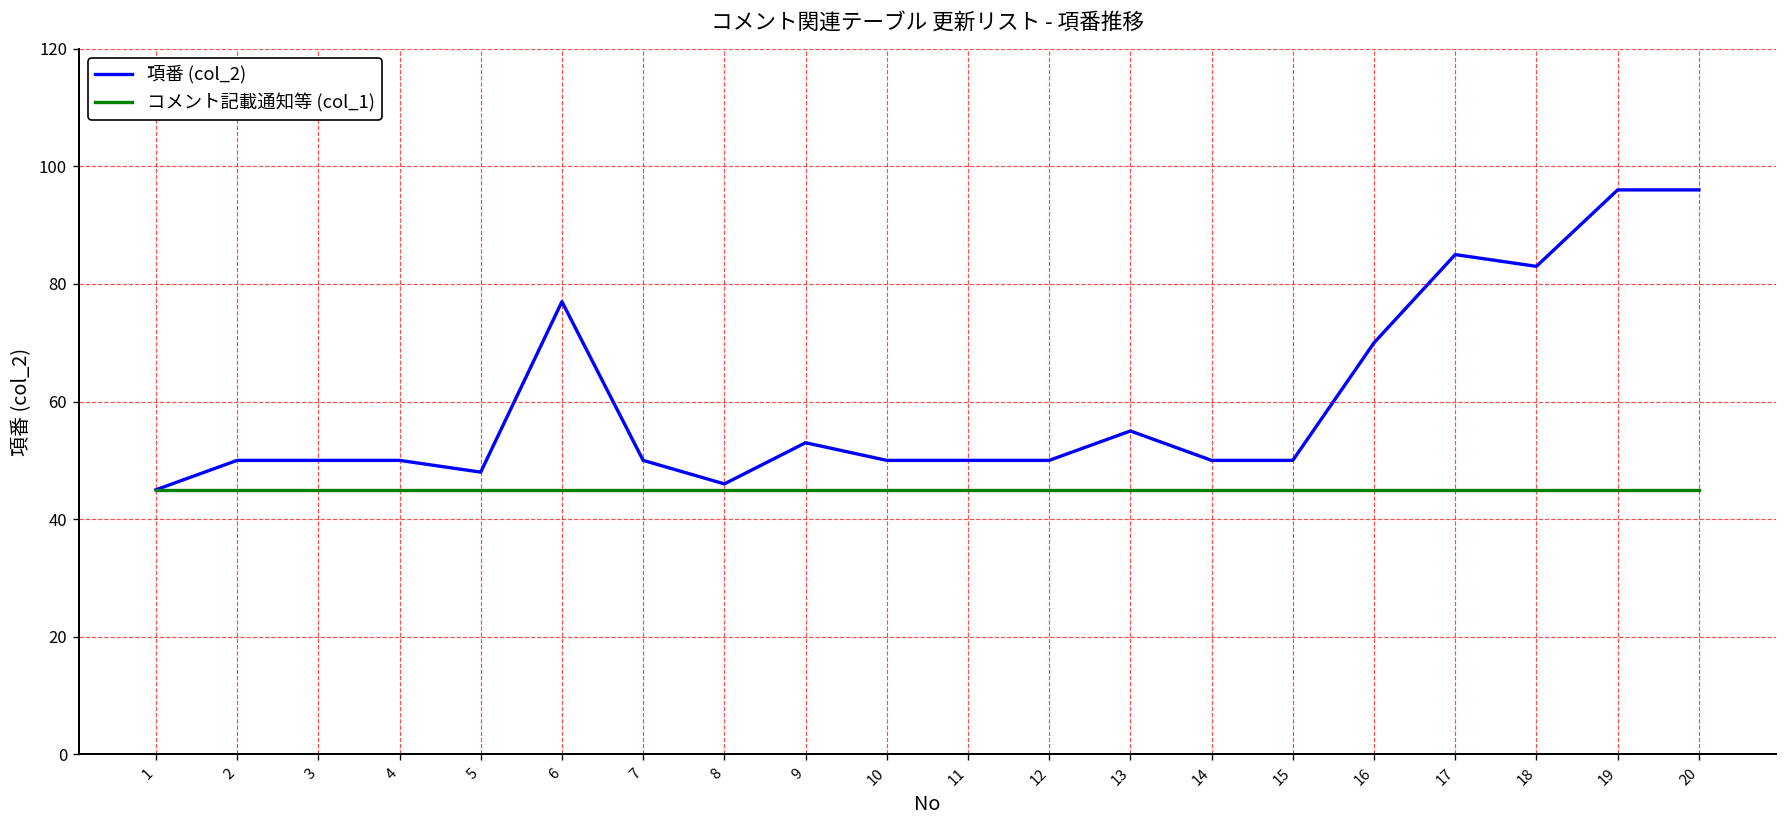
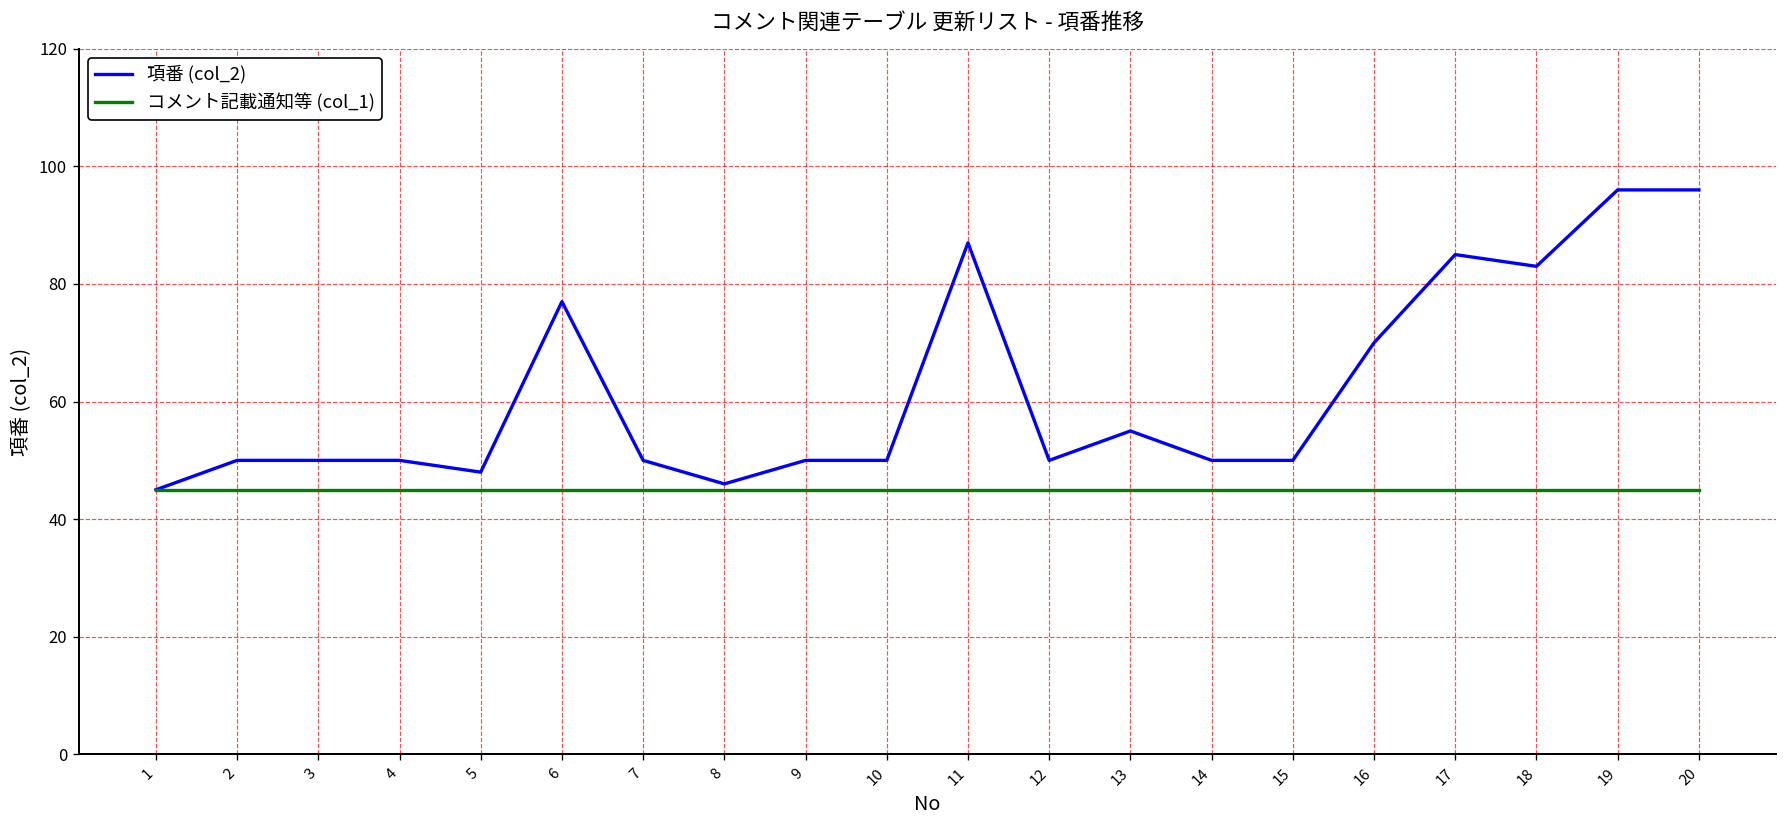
  {
    "項番 (col_2)": {
      "2": 50,
      "3": 50,
      "4": 50,
      "5": 48,
      "6": 77,
      "7": 50,
      "8": 46,
-     "9": 53,
+     "9": 50,
      "10": 50,
-     "11": 50,
+     "11": 87,
      "12": 50,
      "13": 55,
      "14": 50,
      "15": 50,
      "16": 70,
      "17": 85,
      "18": 83,
      "19": 96,
      "20": 96
    },
    "コメント記載通知等 (col_1)": {
      "2": 45,
      "3": 45,
      "4": 45,
      "5": 45,
      "6": 45,
      "7": 45,
      "8": 45,
      "9": 45,
      "10": 45,
      "11": 45,
      "12": 45,
      "13": 45,
      "14": 45,
      "15": 45,
      "16": 45,
      "17": 45,
      "18": 45,
      "19": 45,
      "20": 45
    }
  }
